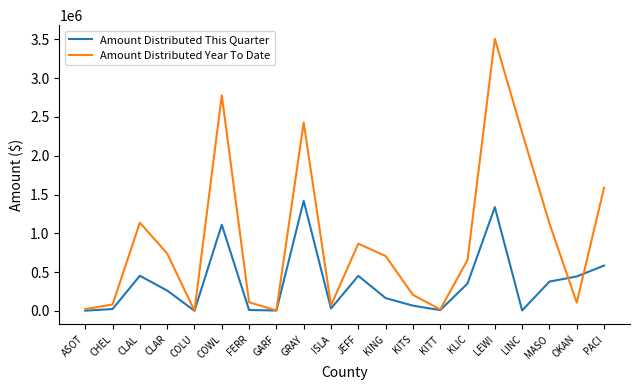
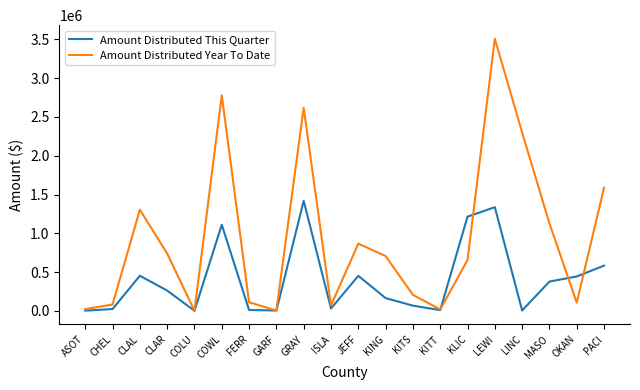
  {
    "Amount Distributed This Quarter": {
      "CHEL": 0,
      "CLAL": 500000,
      "CLAR": 300000,
      "COWL": 1100000,
      "FERR": 0,
      "GRAY": 1400000,
      "ISLA": 0,
      "JEFF": 500000,
      "KING": 200000,
      "KITS": 100000,
-     "KLIC": 400000,
+     "KLIC": 1200000,
      "LEWI": 1300000,
      "LINC": 0,
      "MASO": 400000,
      "OKAN": 400000,
      "PACI": 600000
    },
    "Amount Distributed Year To Date": {
      "CHEL": 100000,
-     "CLAL": 1100000,
+     "CLAL": 1300000,
      "CLAR": 700000,
      "COWL": 2800000,
      "FERR": 100000,
-     "GRAY": 2400000,
+     "GRAY": 2600000,
      "ISLA": 100000,
      "JEFF": 900000,
      "KING": 700000,
      "KITS": 200000,
      "KLIC": 700000,
      "LEWI": 3500000,
      "LINC": 2300000,
      "MASO": 1100000,
      "OKAN": 100000,
      "PACI": 1600000
    }
  }
